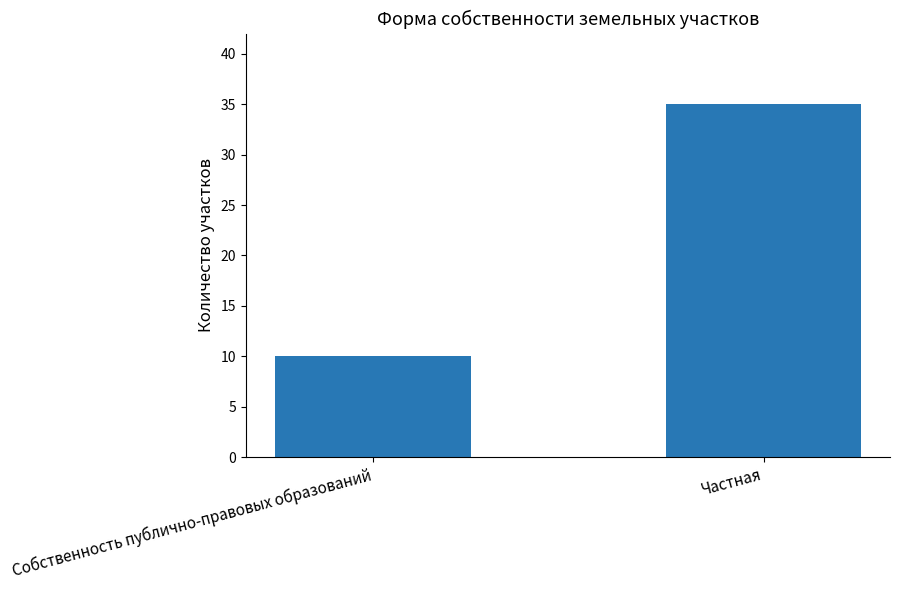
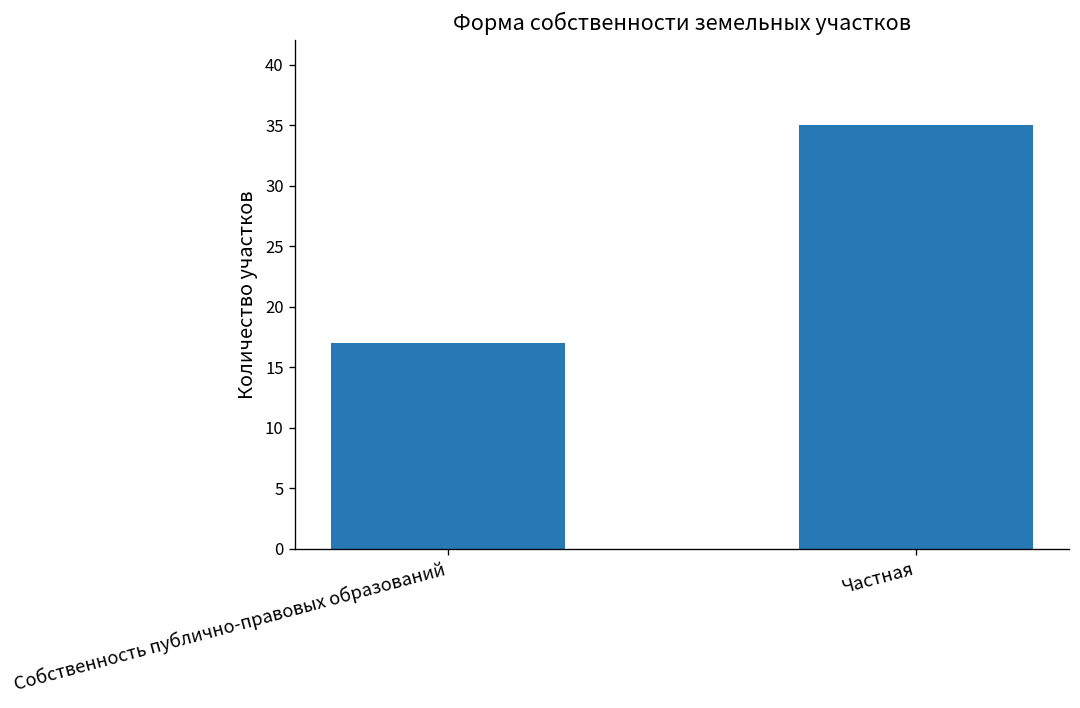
  {
-   "Собственность публично-правовых образований": 10,
+   "Собственность публично-правовых образований": 17,
    "Частная": 35
  }
